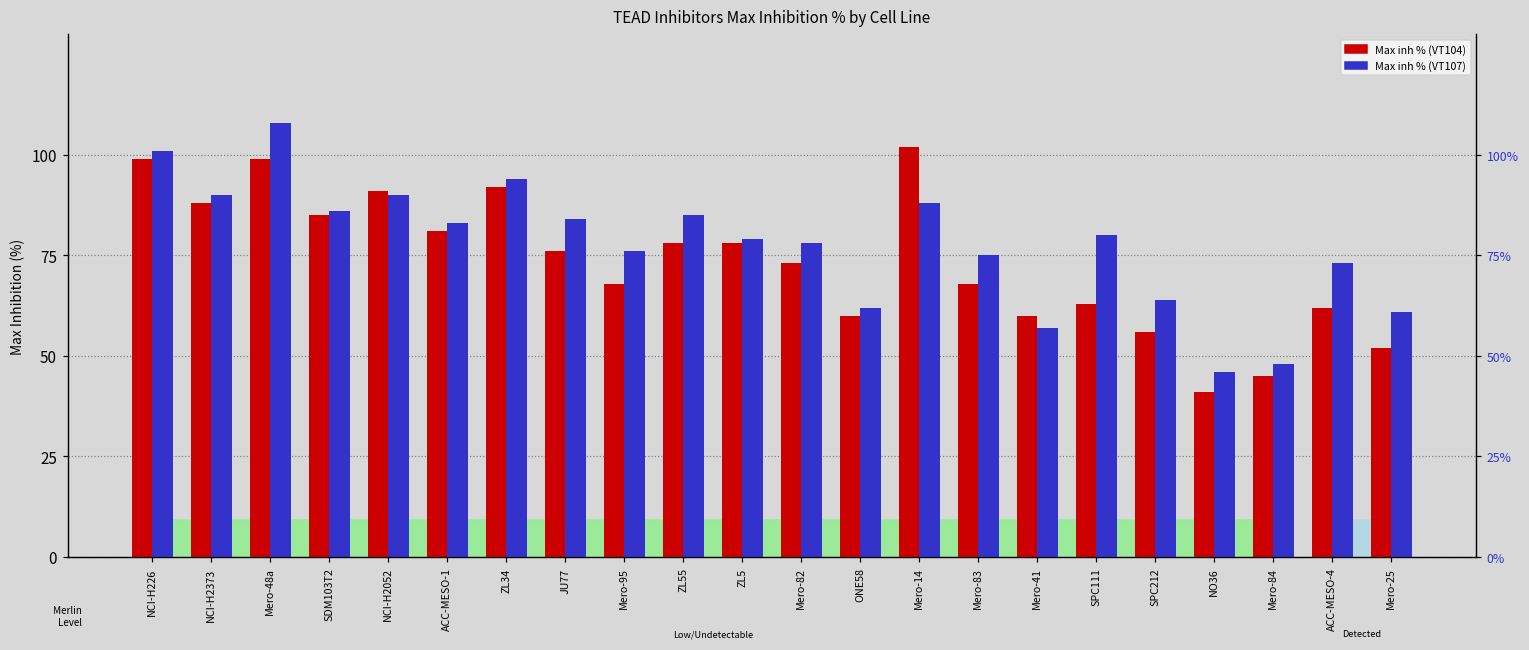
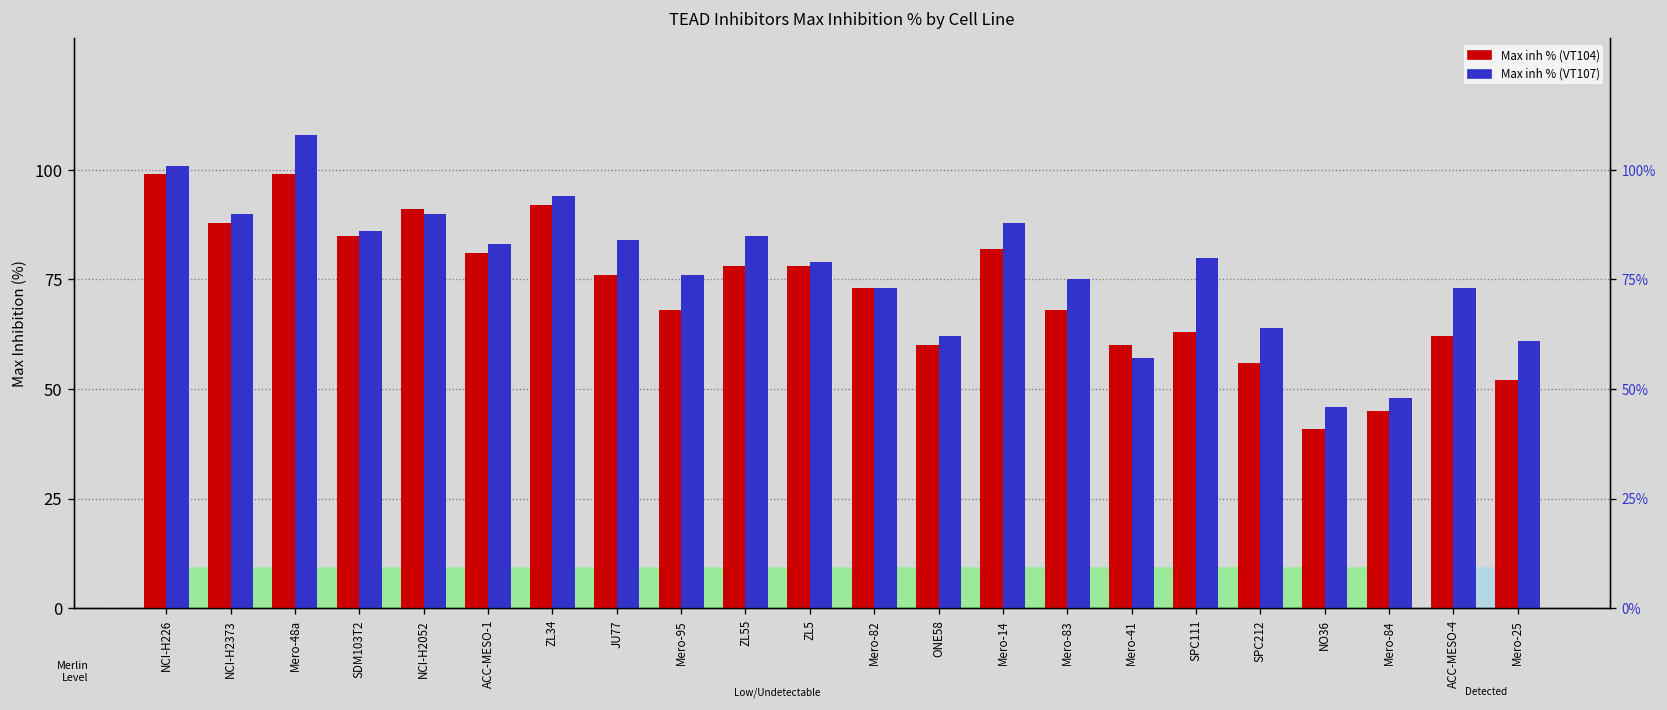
  {
    "Max inh % (VT104)": {
      "NCI-H226": 99,
      "NCI-H2373": 88,
      "Mero-48a": 99,
      "SDM103T2": 85,
      "NCI-H2052": 91,
      "ACC-MESO-1": 81,
      "ZL34": 92,
      "JU77": 76,
      "Mero-95": 68,
      "ZL55": 78,
      "ZL5": 78,
      "Mero-82": 73,
      "ONE58": 60,
-     "Mero-14": 102,
+     "Mero-14": 82,
      "Mero-83": 68,
      "Mero-41": 60,
      "SPC111": 63,
      "SPC212": 56,
      "NO36": 41,
      "Mero-84": 45,
      "ACC-MESO-4": 62,
      "Mero-25": 52
    },
    "Max inh % (VT107)": {
      "NCI-H226": 101,
      "NCI-H2373": 90,
      "Mero-48a": 108,
      "SDM103T2": 86,
      "NCI-H2052": 90,
      "ACC-MESO-1": 83,
      "ZL34": 94,
      "JU77": 84,
      "Mero-95": 76,
      "ZL55": 85,
      "ZL5": 79,
-     "Mero-82": 78,
+     "Mero-82": 73,
      "ONE58": 62,
      "Mero-14": 88,
      "Mero-83": 75,
      "Mero-41": 57,
      "SPC111": 80,
      "SPC212": 64,
      "NO36": 46,
      "Mero-84": 48,
      "ACC-MESO-4": 73,
      "Mero-25": 61
    }
  }
